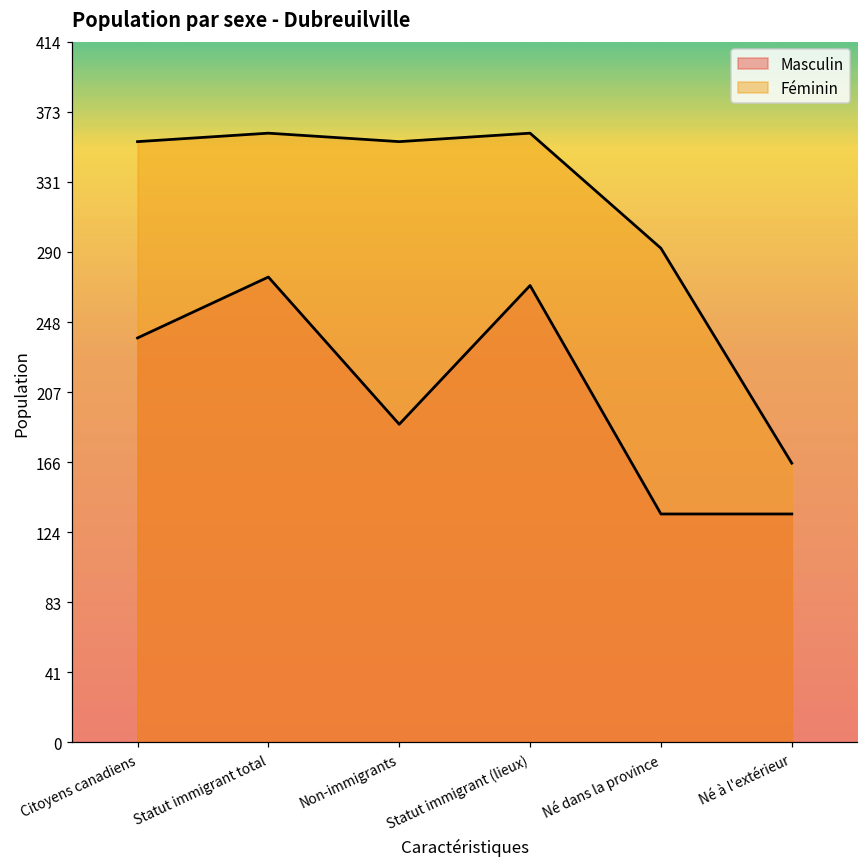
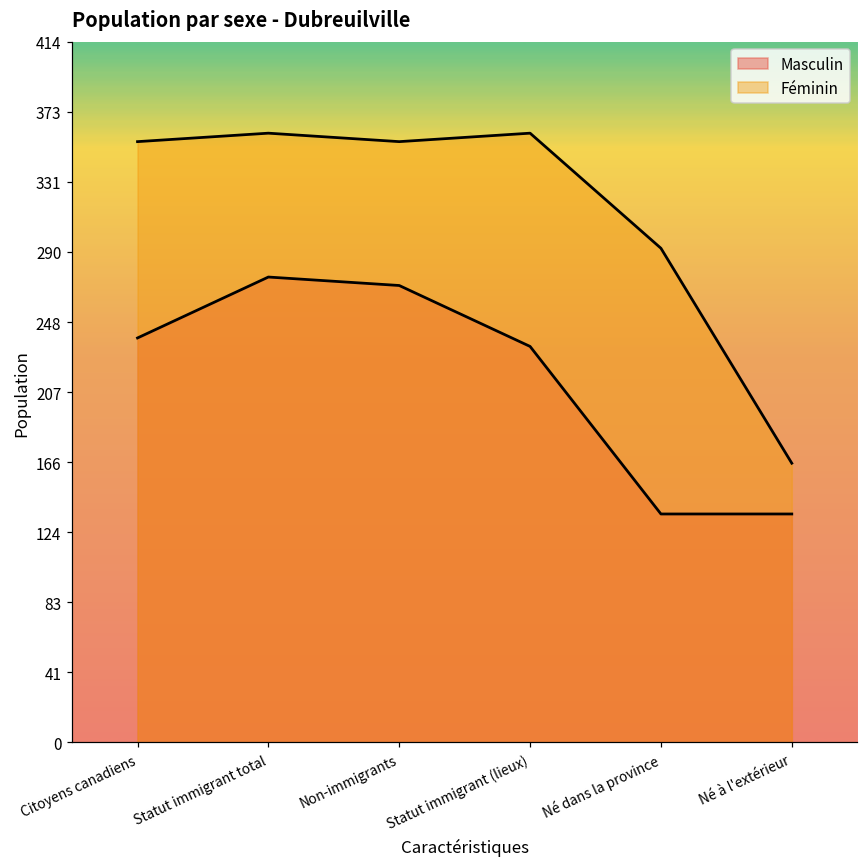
  {
    "Masculin": {
      "Citoyens canadiens": 239,
      "Statut immigrant total": 275,
-     "Non-immigrants": 188,
-     "Statut immigrant (lieux)": 270,
+     "Non-immigrants": 270,
+     "Statut immigrant (lieux)": 234,
      "Né dans la province": 135,
      "Né à l'extérieur": 135
    },
    "Féminin": {
      "Citoyens canadiens": 355,
      "Statut immigrant total": 360,
      "Non-immigrants": 355,
      "Statut immigrant (lieux)": 360,
      "Né dans la province": 292,
      "Né à l'extérieur": 165
    }
  }
